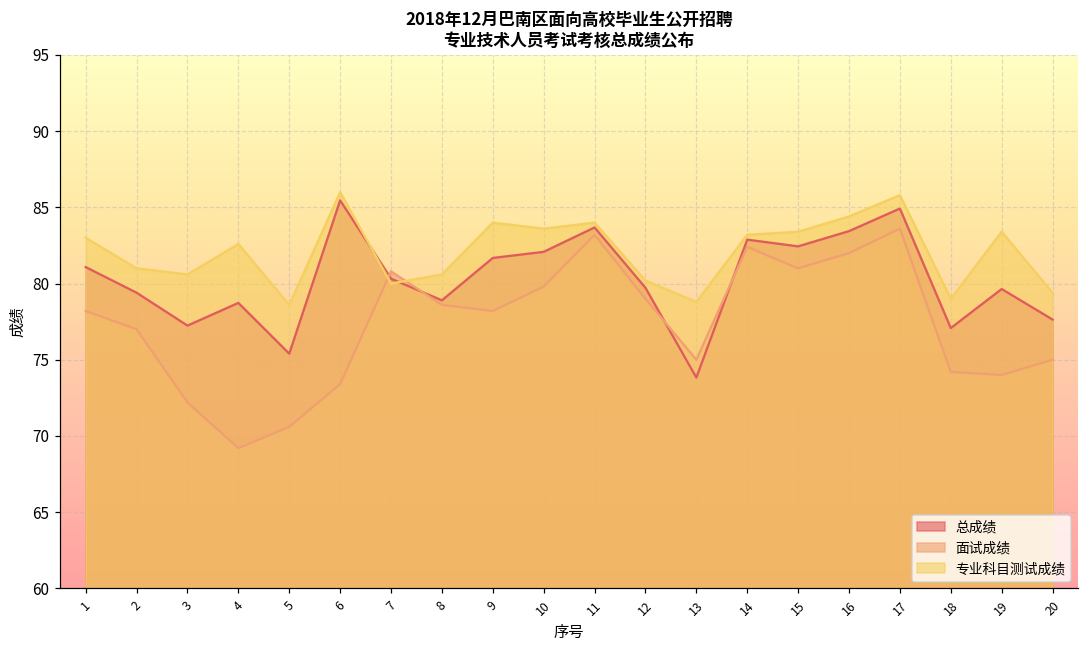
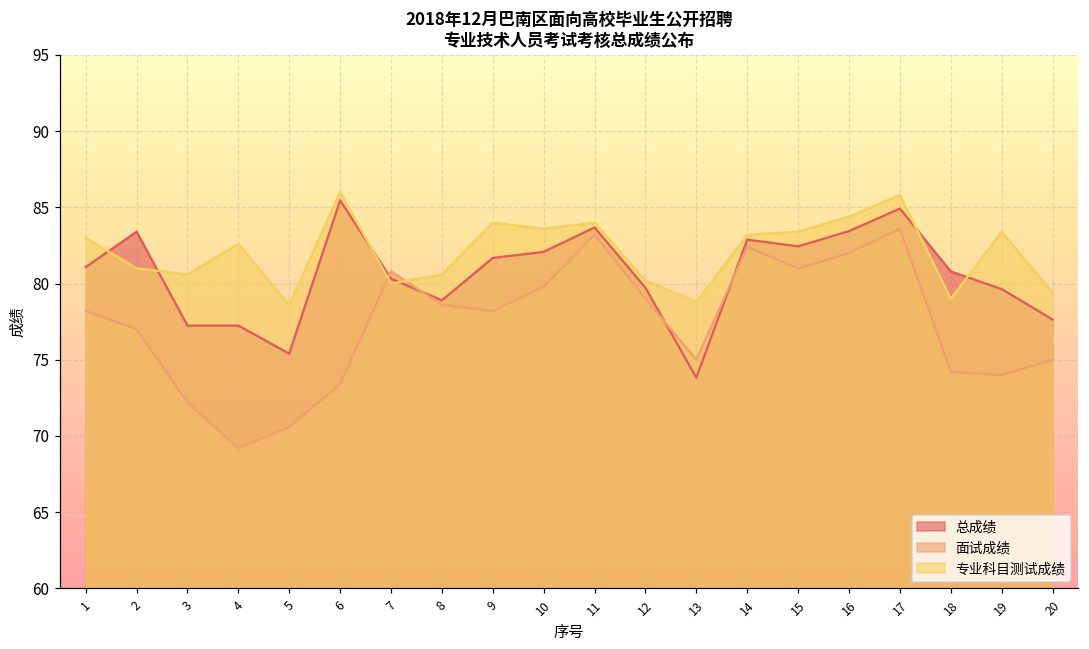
  {
    "总成绩": {
      "1": 81.1,
-     "2": 79.4,
+     "2": 83.4,
      "3": 77.2,
-     "4": 78.7,
+     "4": 77.2,
      "5": 75.4,
      "6": 85.5,
      "7": 80.3,
      "8": 78.9,
      "9": 81.7,
      "10": 82.1,
      "11": 83.7,
      "12": 79.7,
      "13": 73.8,
      "14": 82.9,
      "15": 82.4,
      "16": 83.4,
      "17": 84.9,
-     "18": 77.1,
+     "18": 80.8,
      "19": 79.6,
      "20": 77.6
    }
  }
